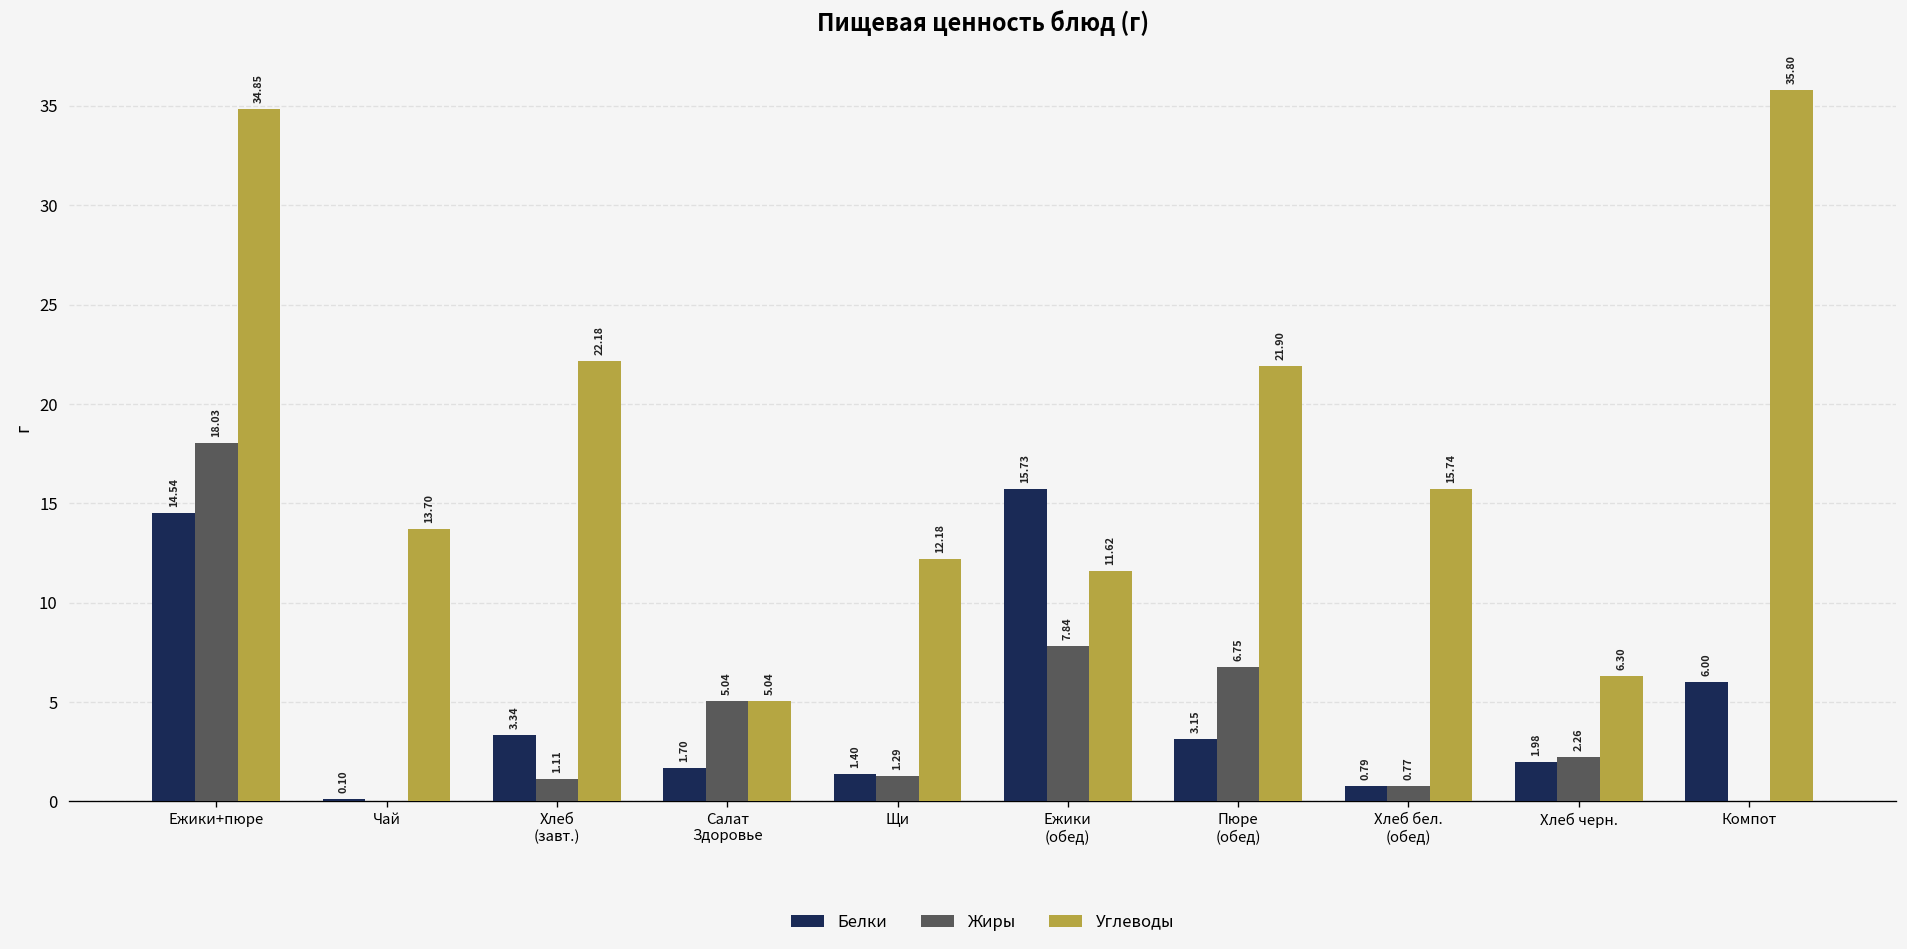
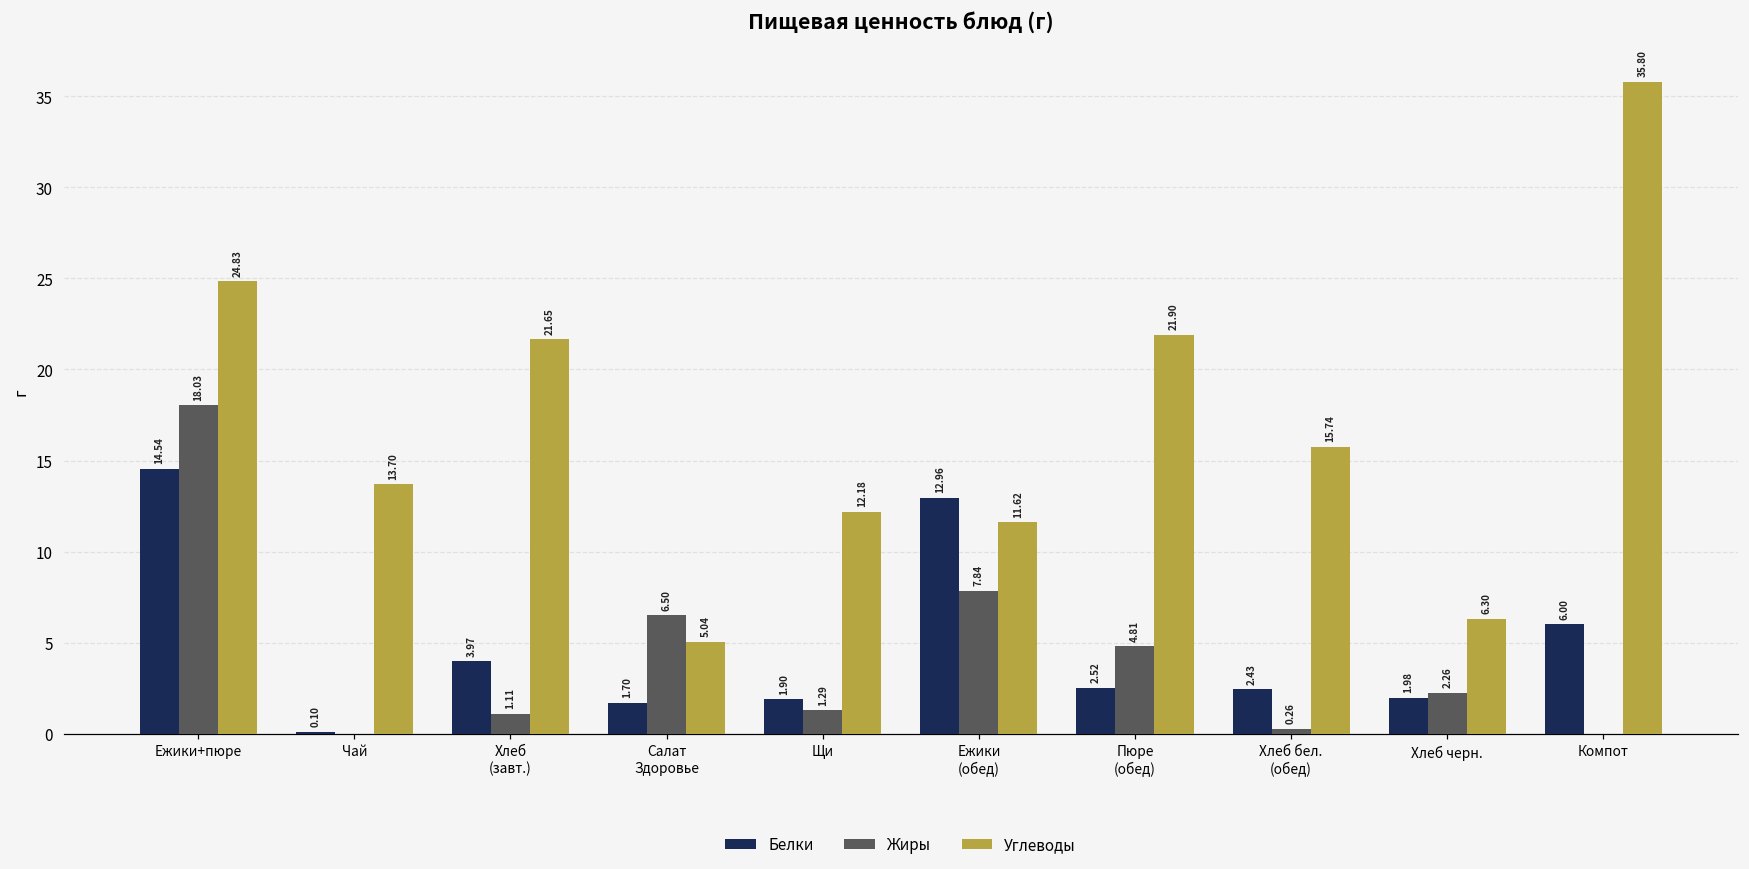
  {
    "Белки": {
      "Ежики+пюре": 14.54,
      "Чай": 0.10,
-     "Хлеб (завт.)": 3.34,
+     "Хлеб (завт.)": 3.97,
      "Салат Здоровье": 1.70,
-     "Щи": 1.40,
-     "Ежики (обед)": 15.73,
-     "Пюре (обед)": 3.15,
-     "Хлеб бел. (обед)": 0.79,
+     "Щи": 1.90,
+     "Ежики (обед)": 12.96,
+     "Пюре (обед)": 2.52,
+     "Хлеб бел. (обед)": 2.43,
      "Хлеб черн.": 1.98,
      "Компот": 6.00
    },
    "Жиры": {
      "Ежики+пюре": 18.03,
      "Хлеб (завт.)": 1.11,
-     "Салат Здоровье": 5.04,
+     "Салат Здоровье": 6.50,
      "Щи": 1.29,
      "Ежики (обед)": 7.84,
-     "Пюре (обед)": 6.75,
-     "Хлеб бел. (обед)": 0.77,
+     "Пюре (обед)": 4.81,
+     "Хлеб бел. (обед)": 0.26,
      "Хлеб черн.": 2.26
    },
    "Углеводы": {
-     "Ежики+пюре": 34.85,
+     "Ежики+пюре": 24.83,
      "Чай": 13.70,
-     "Хлеб (завт.)": 22.18,
+     "Хлеб (завт.)": 21.65,
      "Салат Здоровье": 5.04,
      "Щи": 12.18,
      "Ежики (обед)": 11.62,
      "Пюре (обед)": 21.90,
      "Хлеб бел. (обед)": 15.74,
      "Хлеб черн.": 6.30,
      "Компот": 35.80
    }
  }
